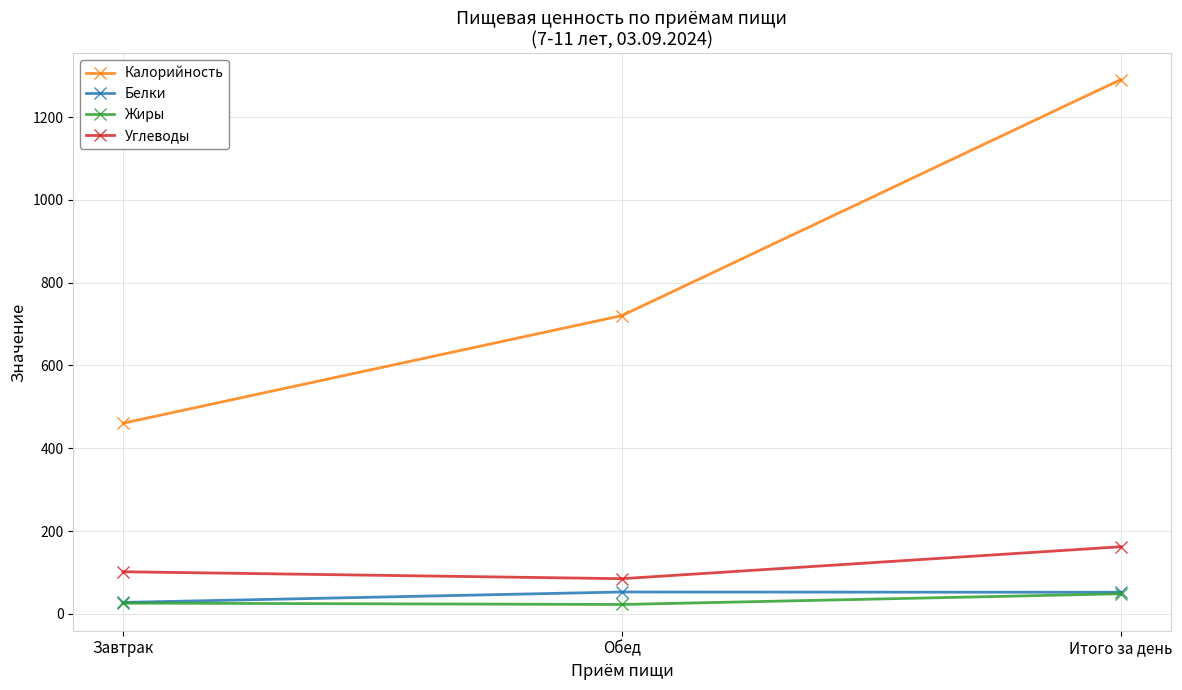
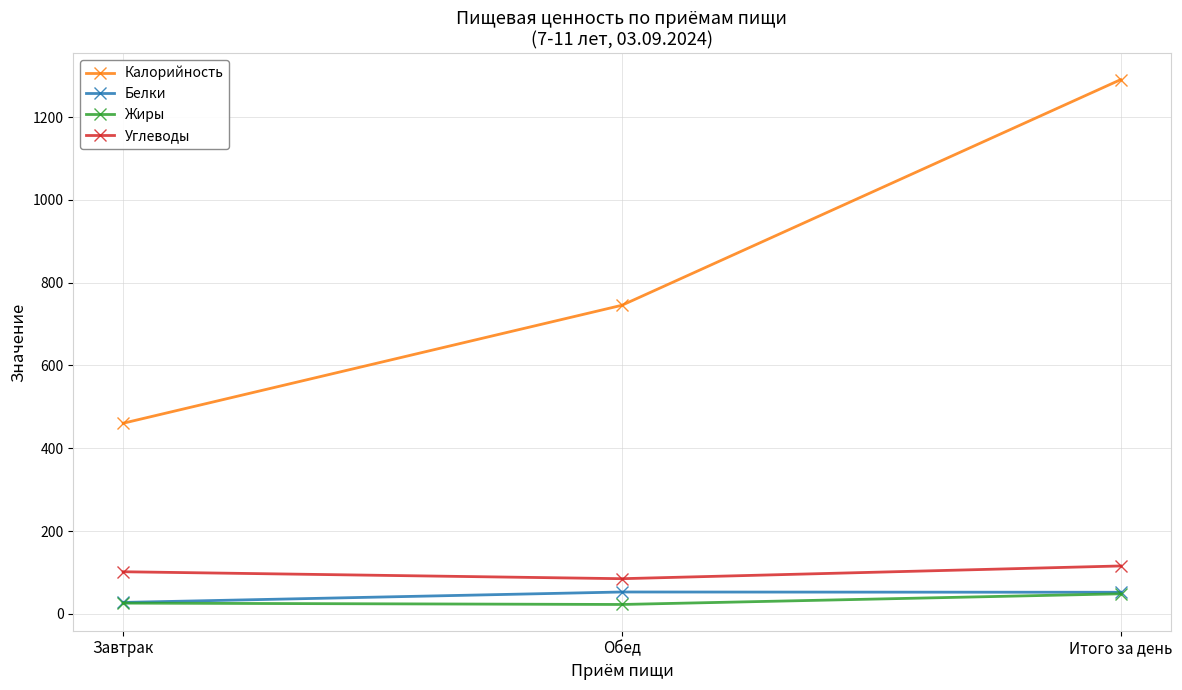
  {
    "Калорийность": {
      "Завтрак": 460,
-     "Обед": 720,
+     "Обед": 750,
      "Итого за день": 1290
    },
    "Белки": {
      "Обед": 50
    },
    "Жиры": {
      "Обед": 20
    },
    "Углеводы": {
      "Завтрак": 100,
      "Обед": 80,
-     "Итого за день": 160
+     "Итого за день": 120
    }
  }
